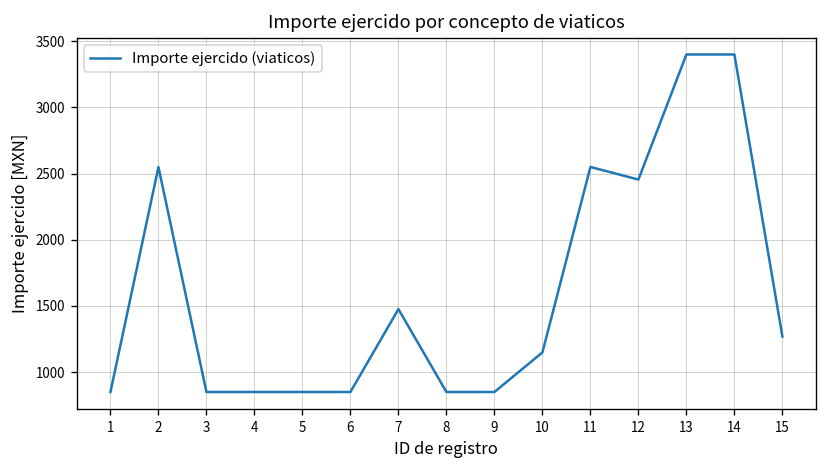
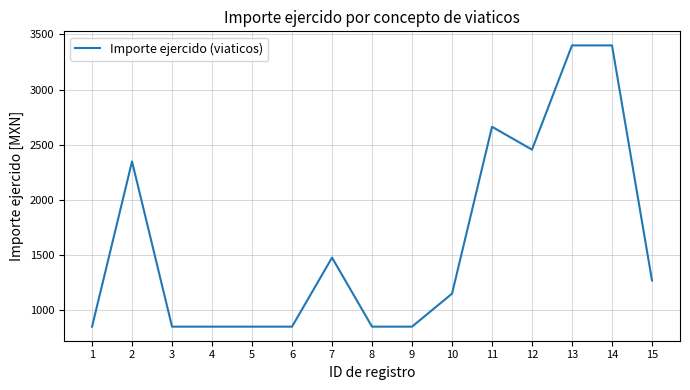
  {
    "1": 850,
-   "2": 2550,
+   "2": 2350,
    "3": 850,
    "4": 850,
    "5": 850,
    "6": 850,
    "7": 1480,
    "8": 850,
    "9": 850,
    "10": 1150,
-   "11": 2550,
+   "11": 2660,
    "12": 2460,
    "13": 3400,
    "14": 3400,
    "15": 1270
  }
